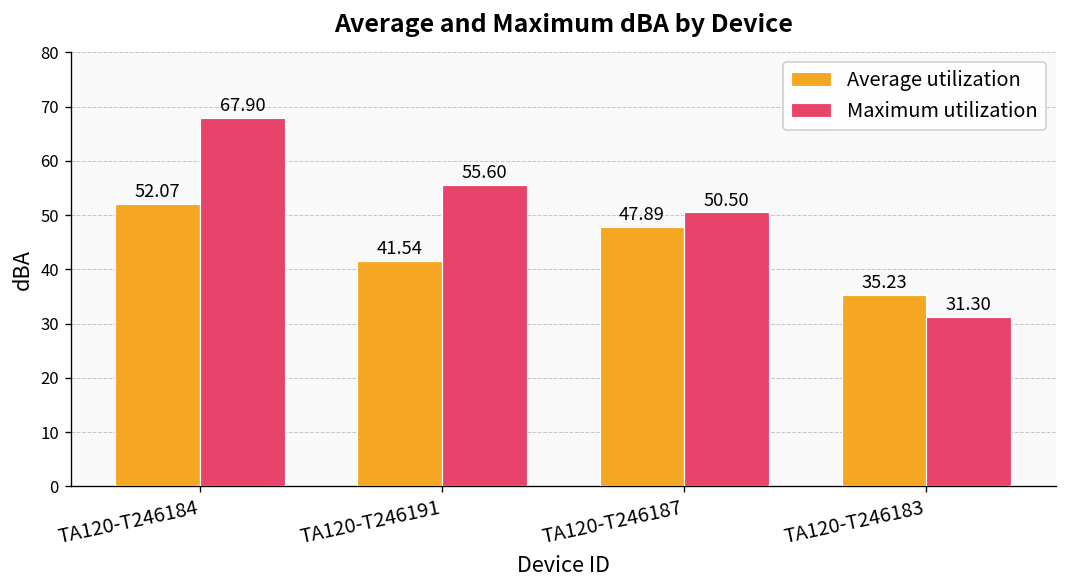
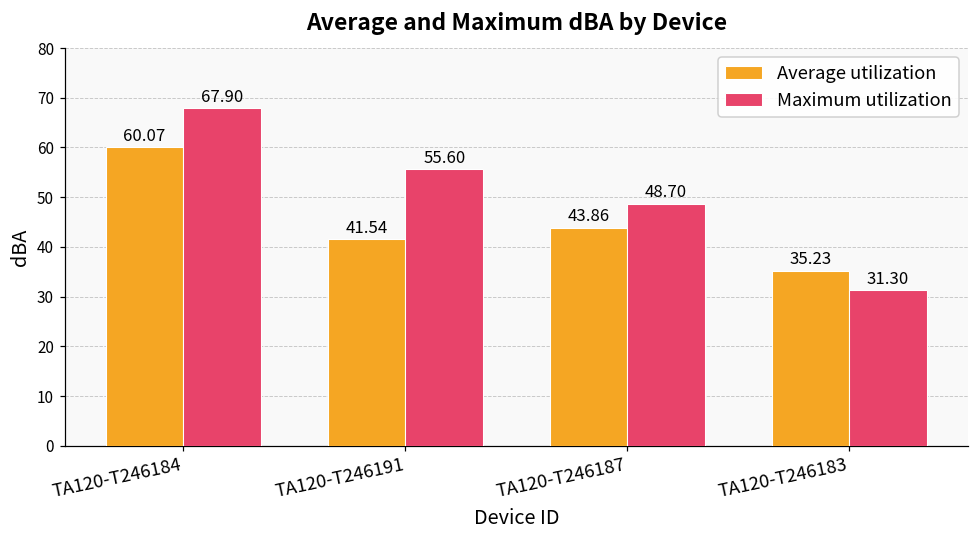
  {
    "Average utilization": {
-     "TA120-T246184": 52.07,
+     "TA120-T246184": 60.07,
      "TA120-T246191": 41.54,
-     "TA120-T246187": 47.89,
+     "TA120-T246187": 43.86,
      "TA120-T246183": 35.23
    },
    "Maximum utilization": {
      "TA120-T246184": 67.90,
      "TA120-T246191": 55.60,
-     "TA120-T246187": 50.50,
+     "TA120-T246187": 48.70,
      "TA120-T246183": 31.30
    }
  }
